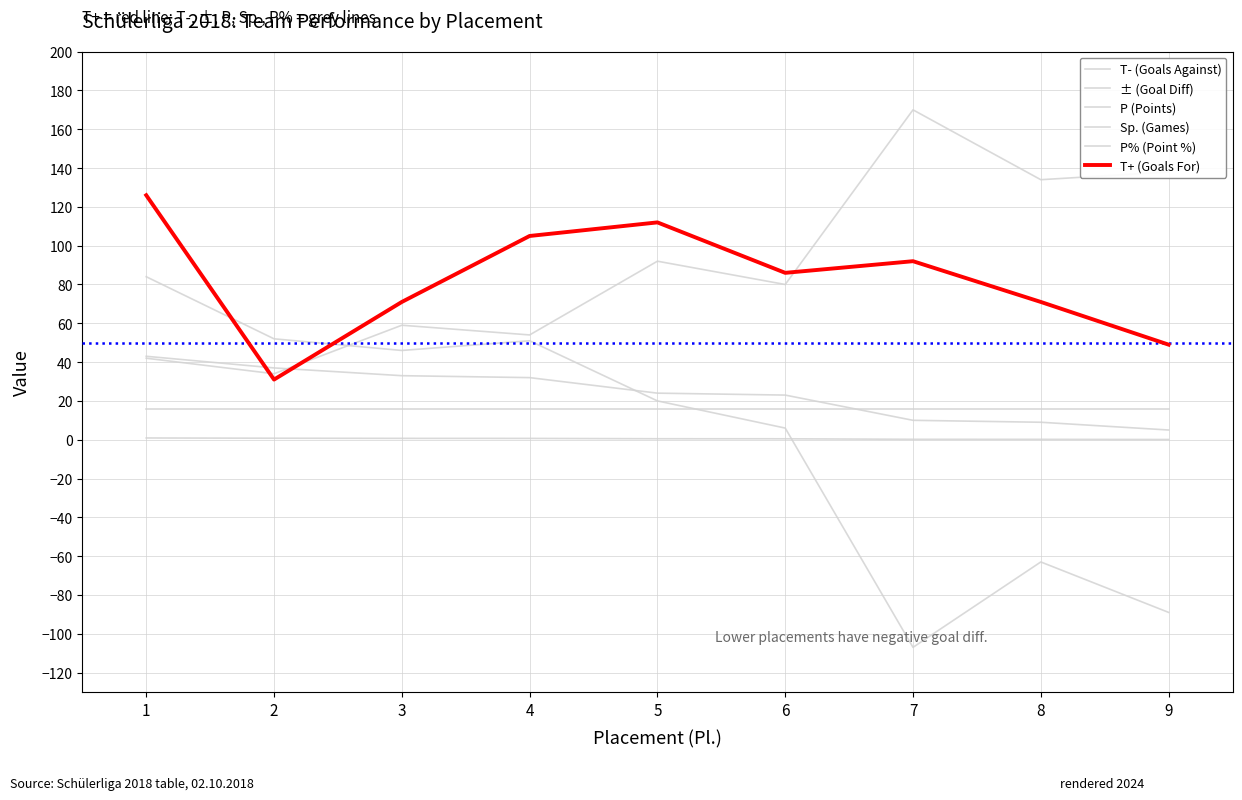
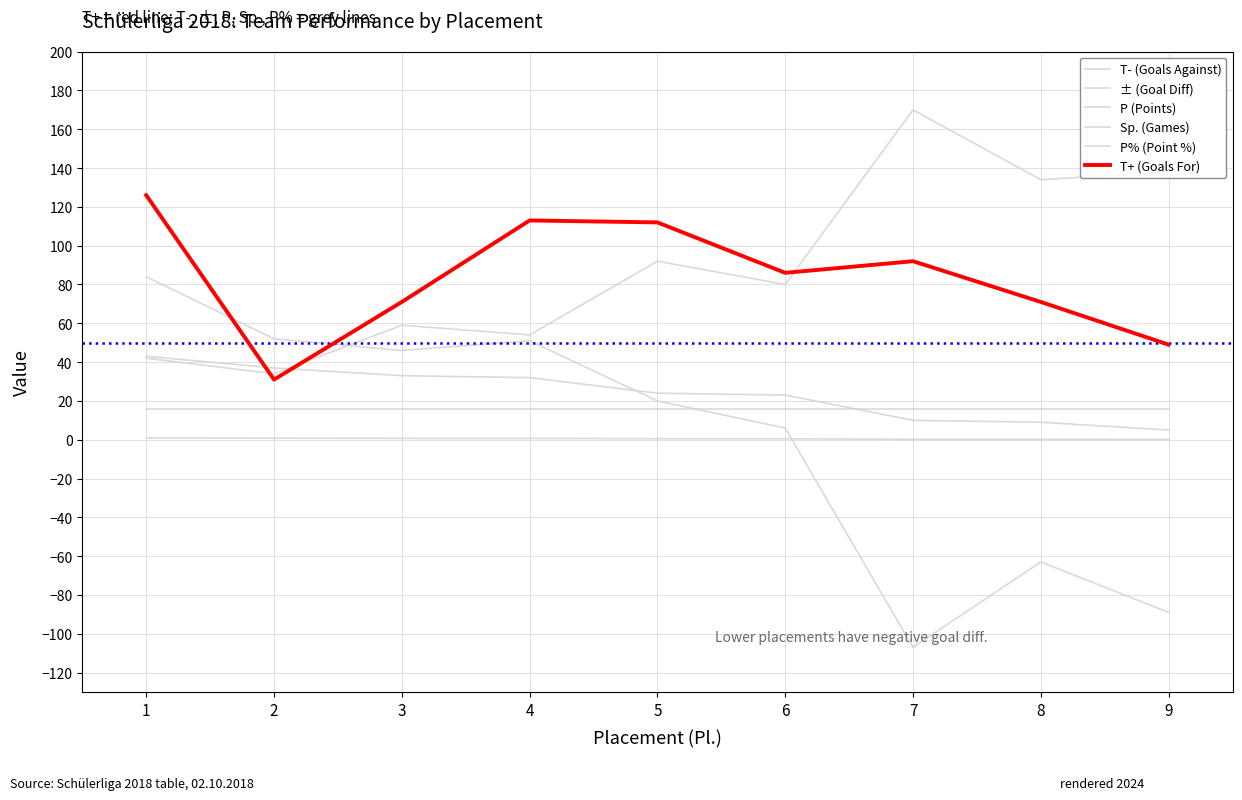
  {
    "T+ (Goals For)": {
      "1": 126,
      "2": 31,
      "3": 71,
-     "4": 105,
+     "4": 113,
      "5": 112,
      "6": 86,
      "7": 92,
      "8": 71,
      "9": 49
    }
  }
